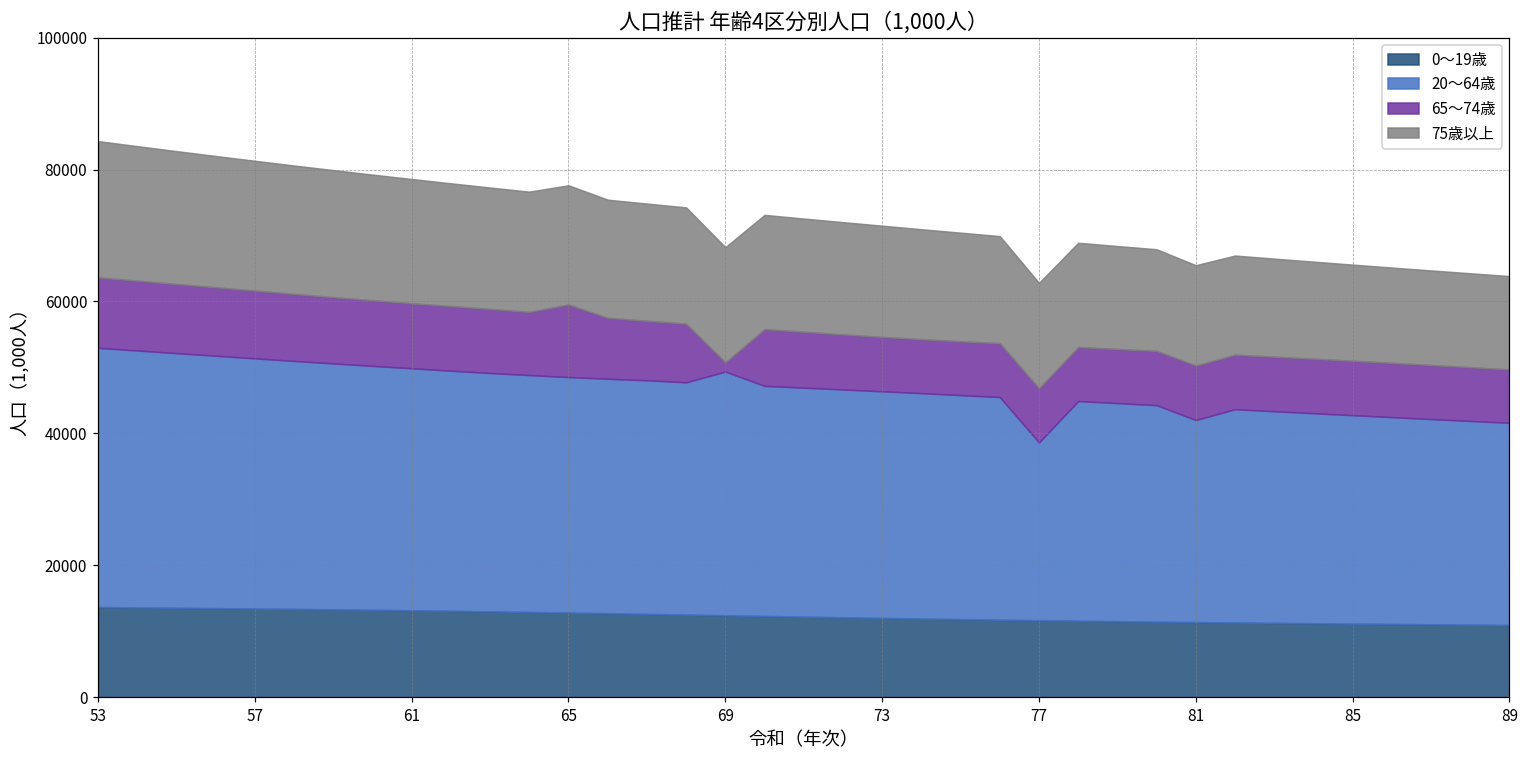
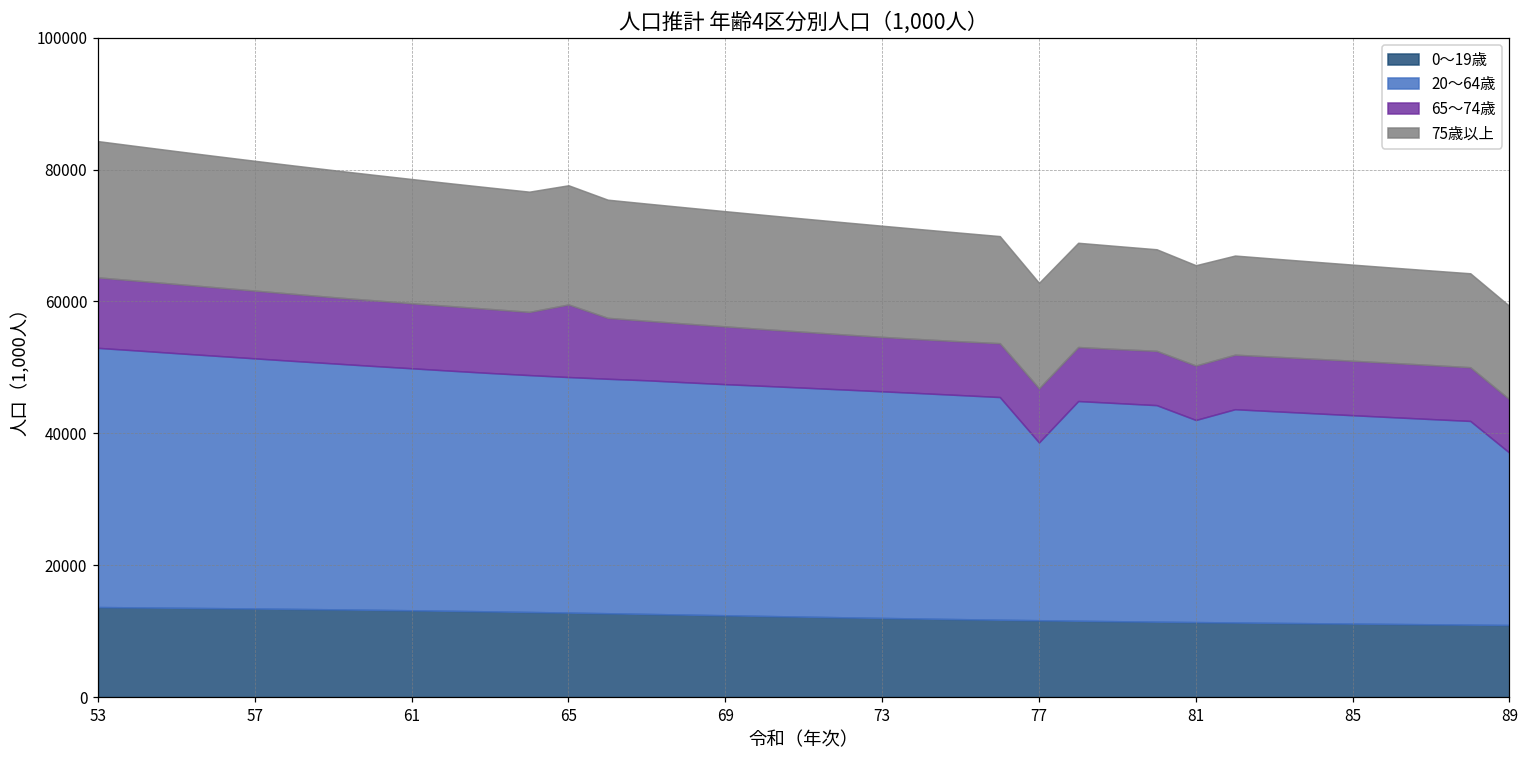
  {
    "0～19歳": {
      "53": 14000,
      "57": 13000,
      "61": 13000,
      "65": 13000,
      "69": 12000,
      "73": 12000,
      "77": 12000,
      "81": 11000,
      "85": 11000,
      "89": 11000
    },
    "20～64歳": {
      "53": 39000,
      "57": 38000,
      "61": 37000,
      "65": 36000,
-     "69": 37000,
+     "69": 35000,
      "73": 34000,
      "77": 27000,
      "81": 31000,
      "85": 32000,
-     "89": 31000
+     "89": 26000
    },
    "65～74歳": {
      "53": 11000,
      "57": 10000,
      "61": 10000,
      "65": 11000,
-     "69": 1000,
+     "69": 9000,
      "73": 8000,
      "77": 8000,
      "81": 8000,
      "85": 8000,
      "89": 8000
    },
    "75歳以上": {
      "53": 21000,
      "57": 20000,
      "61": 19000,
      "65": 18000,
      "69": 17000,
      "73": 17000,
      "77": 16000,
      "81": 15000,
      "85": 15000,
      "89": 14000
    }
  }
